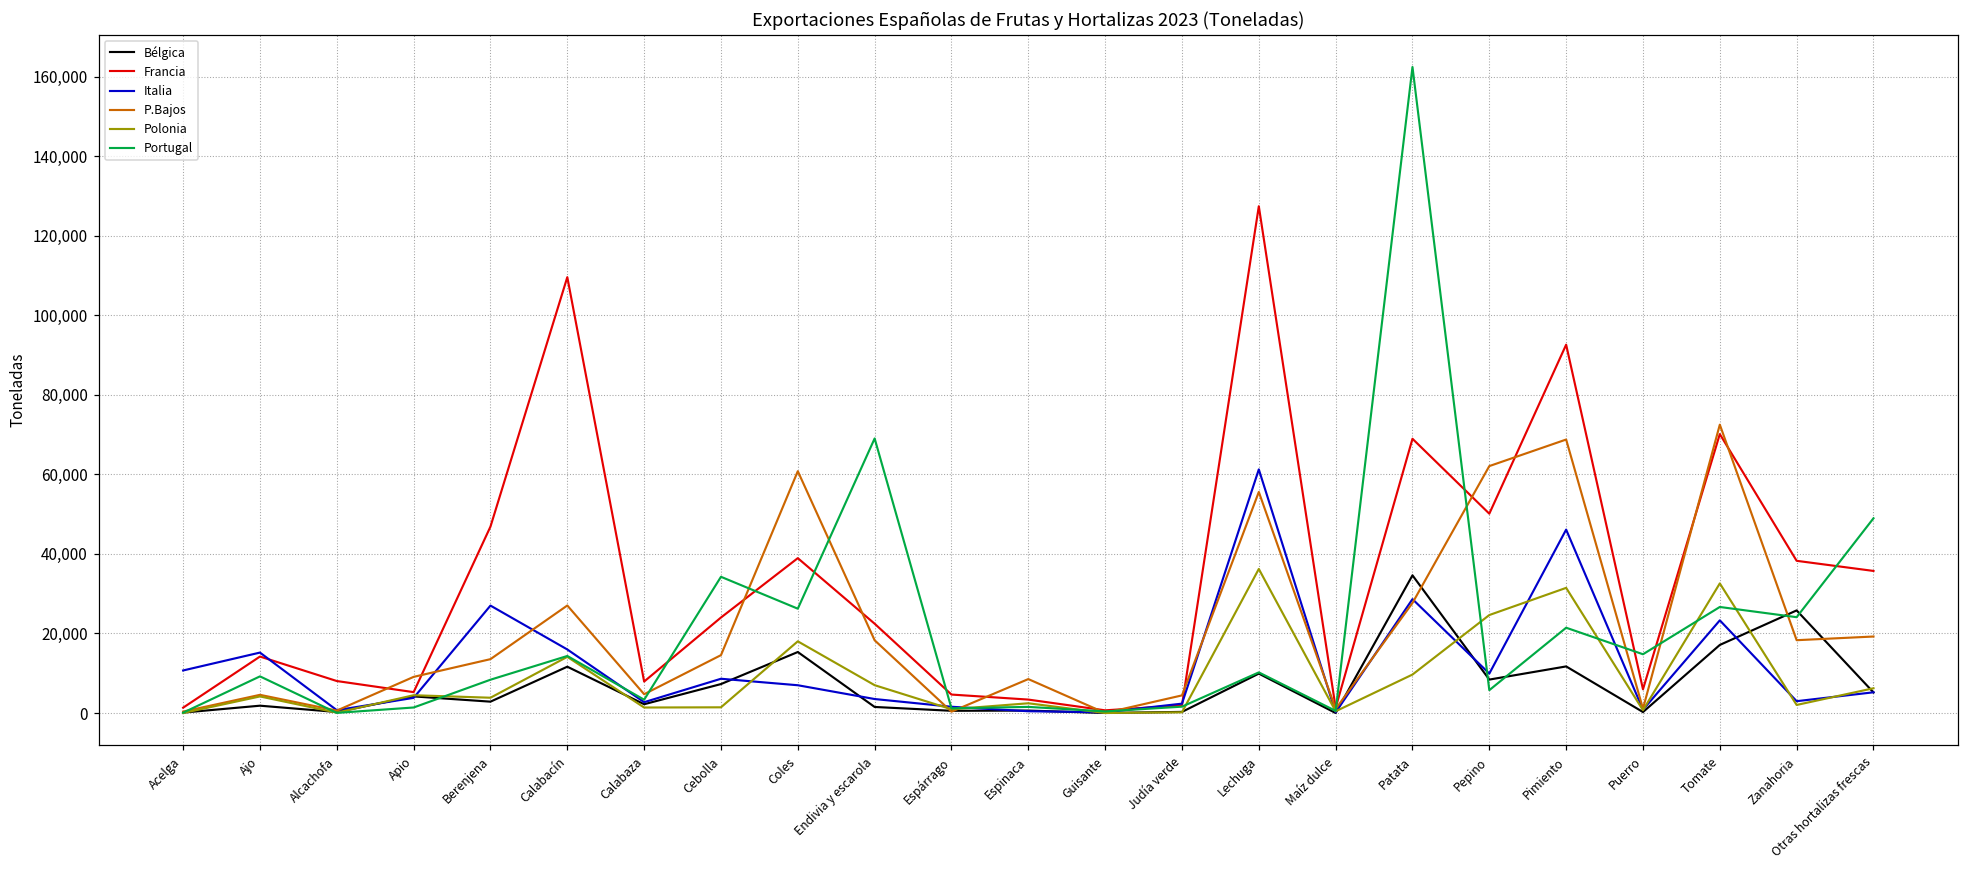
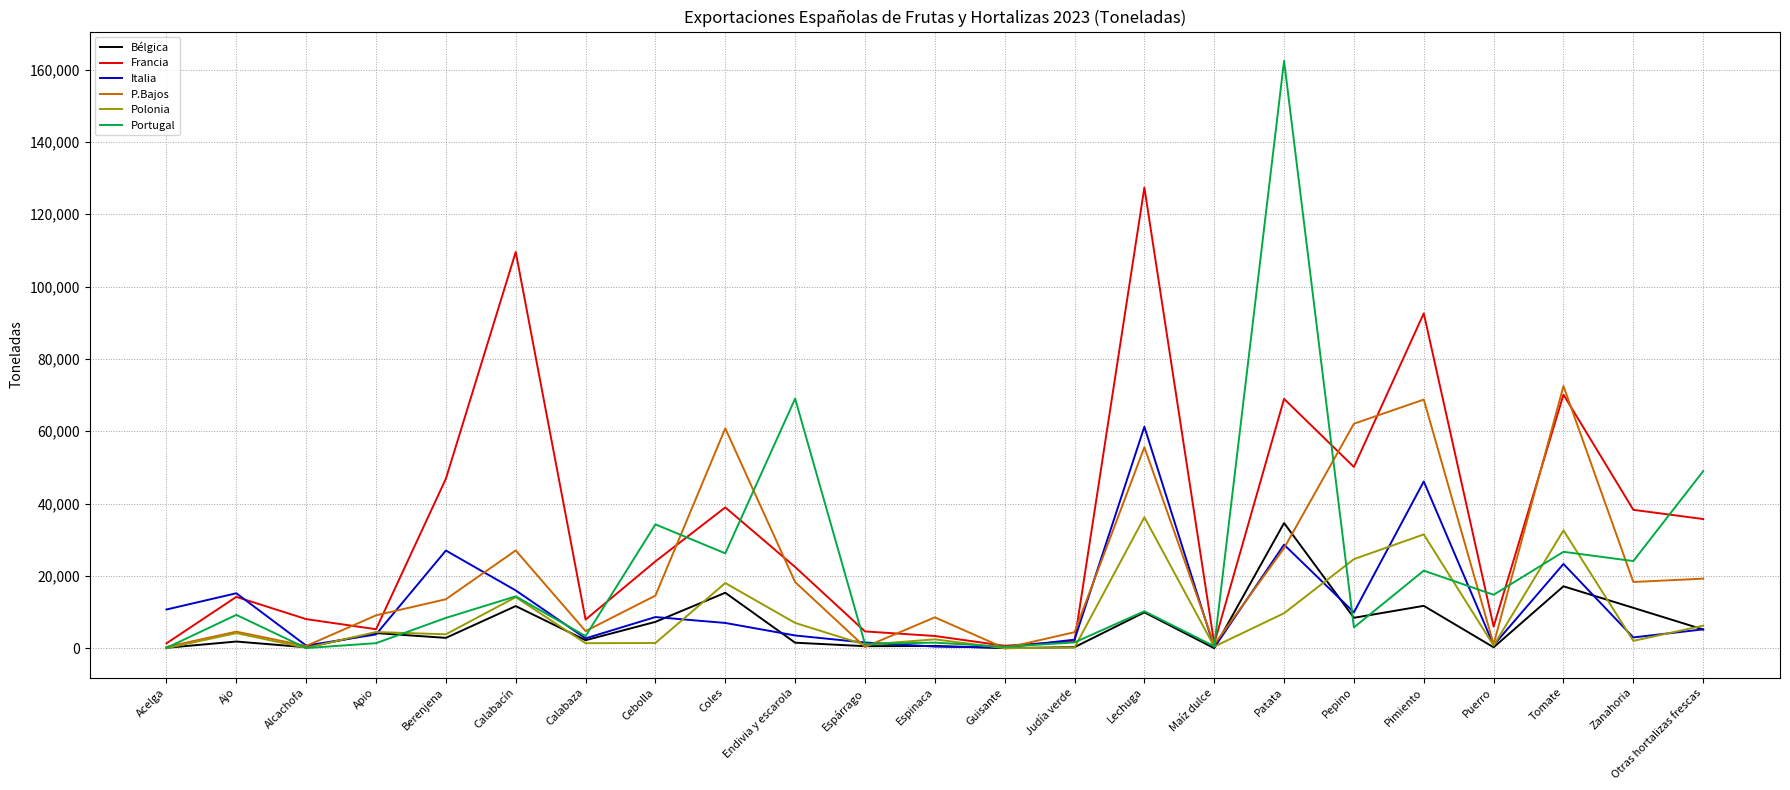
  {
    "Bélgica": {
      "Ajo": "2,000",
      "Berenjena": "3,000",
      "Calabacín": "12,000",
      "Cebolla": "7,000",
      "Coles": "15,000",
      "Endivia y escarola": "2,000",
      "Patata": "35,000",
      "Pepino": "8,000",
      "Pimiento": "12,000",
      "Tomate": "17,000",
-     "Zanahoria": "26,000"
+     "Zanahoria": "11,000"
    },
    "Francia": {
      "Acelga": "1,000",
      "Ajo": "14,000",
      "Alcachofa": "8,000",
      "Apio": "5,000",
      "Berenjena": "47,000",
      "Calabacín": "110,000",
      "Calabaza": "8,000",
      "Cebolla": "24,000",
      "Coles": "39,000",
      "Endivia y escarola": "22,000",
      "Espárrago": "5,000",
      "Espinaca": "3,000",
      "Lechuga": "127,000",
      "Patata": "69,000",
      "Pepino": "50,000",
      "Pimiento": "93,000",
      "Puerro": "6,000",
      "Tomate": "70,000",
      "Zanahoria": "38,000",
      "Otras hortalizas frescas": "36,000"
    },
    "Italia": {
      "Acelga": "11,000",
      "Ajo": "15,000",
      "Berenjena": "27,000",
      "Calabacín": "16,000",
      "Cebolla": "9,000",
      "Coles": "7,000",
      "Endivia y escarola": "4,000",
      "Lechuga": "61,000",
      "Patata": "29,000",
      "Pepino": "10,000",
      "Pimiento": "46,000",
      "Tomate": "23,000",
      "Zanahoria": "3,000"
    },
    "P.Bajos": {
      "Apio": "9,000",
      "Berenjena": "14,000",
      "Calabacín": "27,000",
      "Calabaza": "5,000",
      "Cebolla": "15,000",
      "Coles": "61,000",
      "Endivia y escarola": "18,000",
      "Espinaca": "9,000",
      "Judía verde": "4,000",
      "Lechuga": "56,000",
      "Patata": "28,000",
      "Pepino": "62,000",
      "Pimiento": "69,000",
      "Tomate": "72,000",
      "Zanahoria": "18,000",
      "Otras hortalizas frescas": "19,000"
    },
    "Polonia": {
      "Berenjena": "4,000",
      "Calabaza": "1,000",
      "Cebolla": "1,000",
      "Coles": "18,000",
      "Endivia y escarola": "7,000",
      "Espinaca": "2,000",
      "Lechuga": "36,000",
      "Patata": "10,000",
      "Pepino": "25,000",
      "Pimiento": "31,000",
      "Tomate": "33,000",
      "Zanahoria": "2,000",
      "Otras hortalizas frescas": "6,000"
    },
    "Portugal": {
      "Ajo": "9,000",
      "Apio": "1,000",
      "Berenjena": "8,000",
      "Cebolla": "34,000",
      "Coles": "26,000",
      "Endivia y escarola": "69,000",
      "Espinaca": "2,000",
      "Patata": "162,000",
      "Pepino": "6,000",
      "Pimiento": "21,000",
      "Puerro": "15,000",
      "Tomate": "27,000",
      "Zanahoria": "24,000",
      "Otras hortalizas frescas": "49,000"
    }
  }
